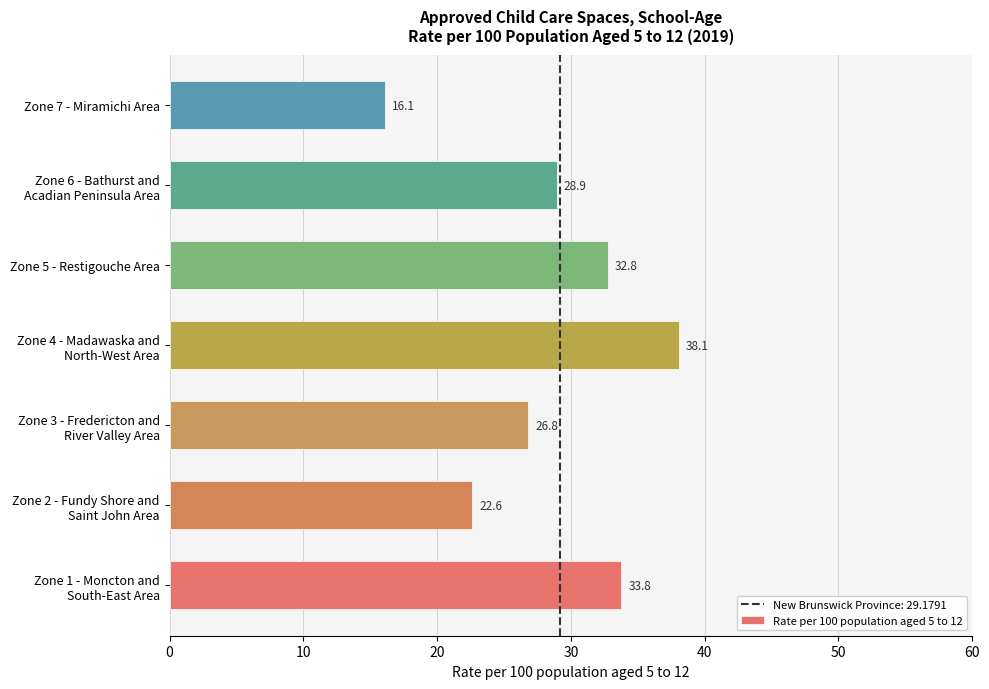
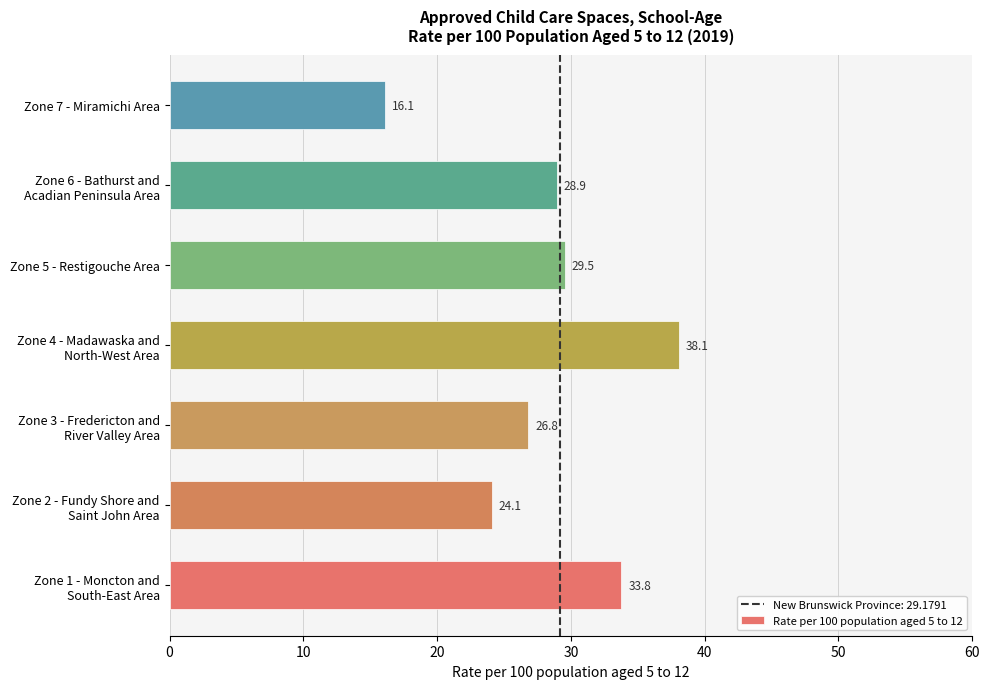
  {
    "Zone 7 - Miramichi Area": 16.1,
    "Zone 6 - Bathurst and Acadian Peninsula Area": 28.9,
-   "Zone 5 - Restigouche Area": 32.8,
+   "Zone 5 - Restigouche Area": 29.5,
    "Zone 4 - Madawaska and North-West Area": 38.1,
    "Zone 3 - Fredericton and River Valley Area": 26.8,
-   "Zone 2 - Fundy Shore and Saint John Area": 22.6,
+   "Zone 2 - Fundy Shore and Saint John Area": 24.1,
    "Zone 1 - Moncton and South-East Area": 33.8
  }
